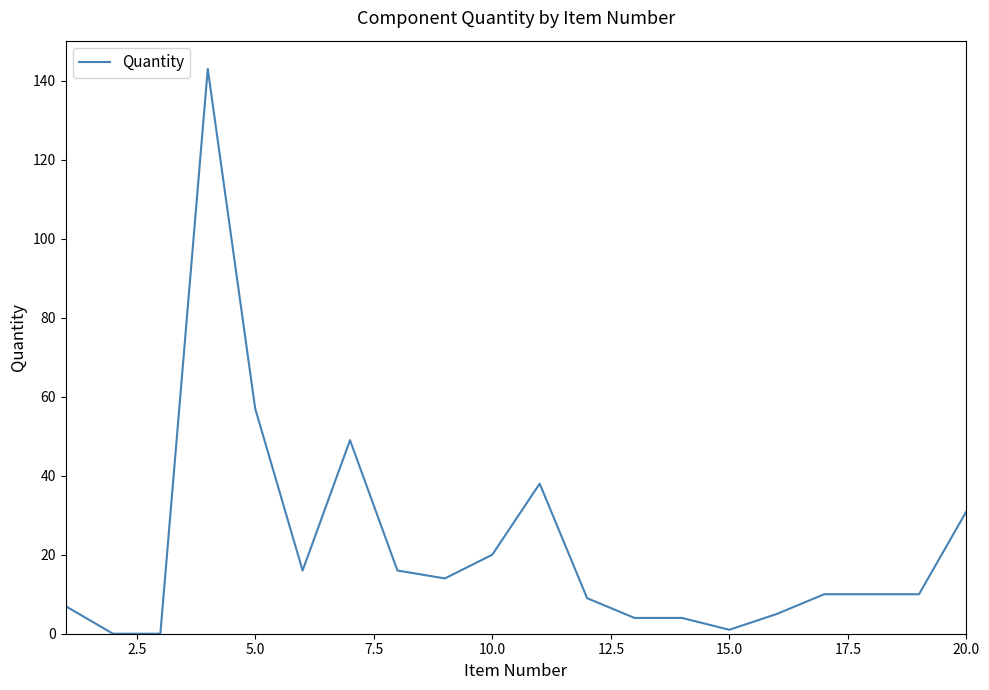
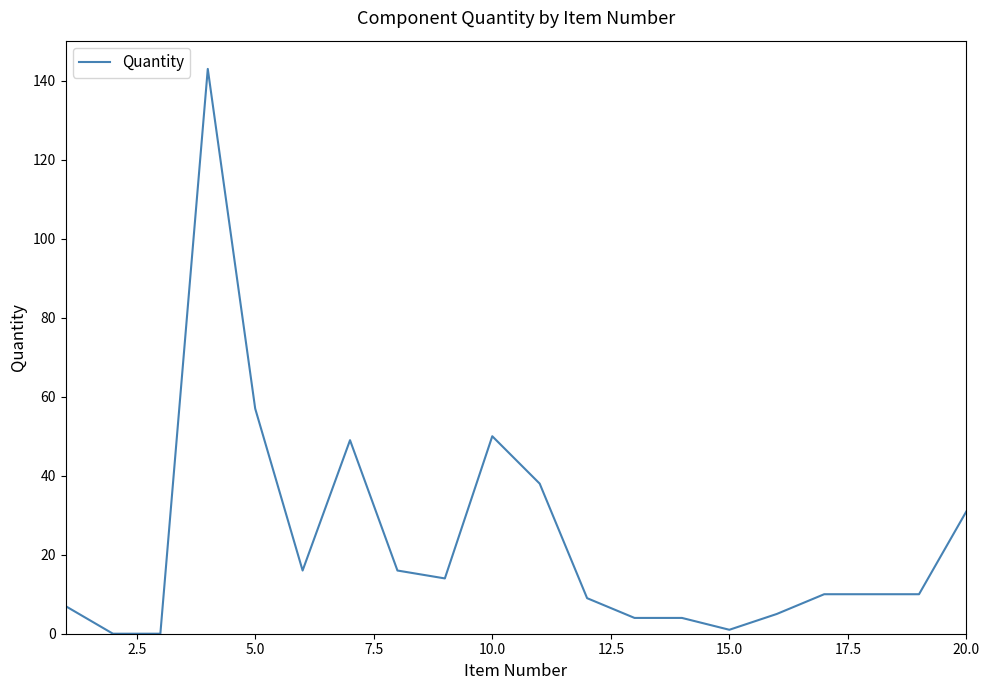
  {
    "5.0": 57,
-   "10.0": 20,
+   "10.0": 50,
    "15.0": 1,
    "20.0": 31
  }
